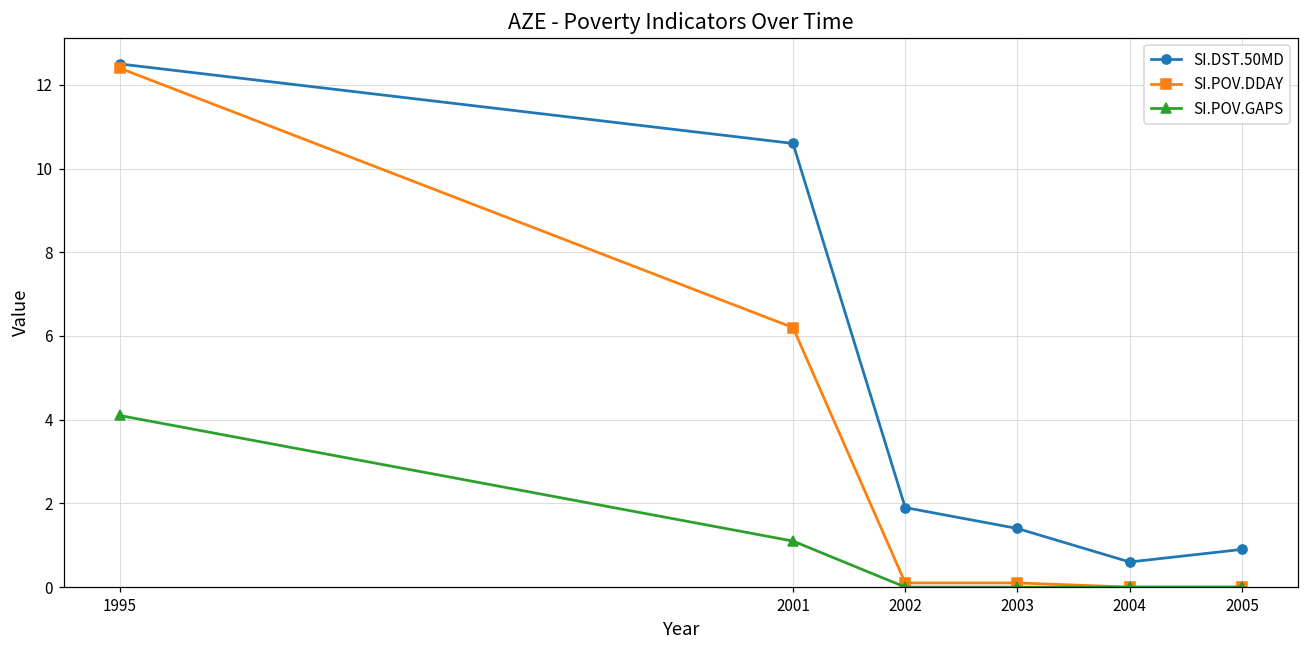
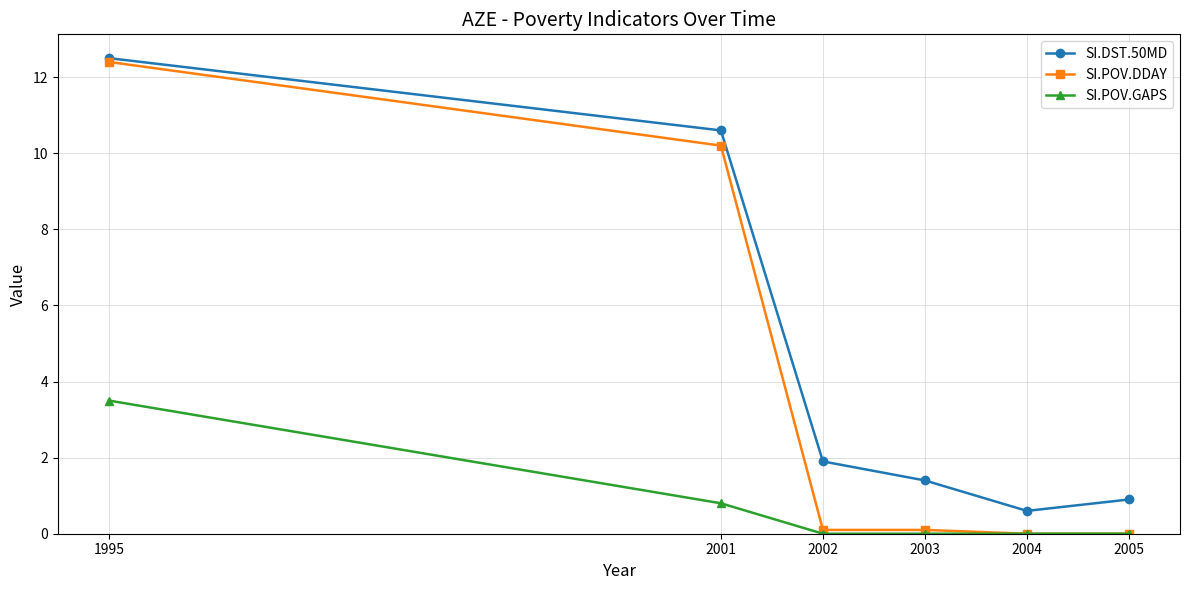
  {
    "SI.DST.50MD": {
      "1995": 12.5,
      "2001": 10.6,
      "2002": 1.9,
      "2003": 1.4,
      "2004": 0.6,
      "2005": 0.9
    },
    "SI.POV.DDAY": {
      "1995": 12.4,
-     "2001": 6.2,
+     "2001": 10.2,
      "2002": 0.1,
      "2003": 0.1
    },
    "SI.POV.GAPS": {
-     "1995": 4.1,
-     "2001": 1.1,
+     "1995": 3.5,
+     "2001": 0.8,
      "2002": 0.0,
      "2003": 0.0
    }
  }
